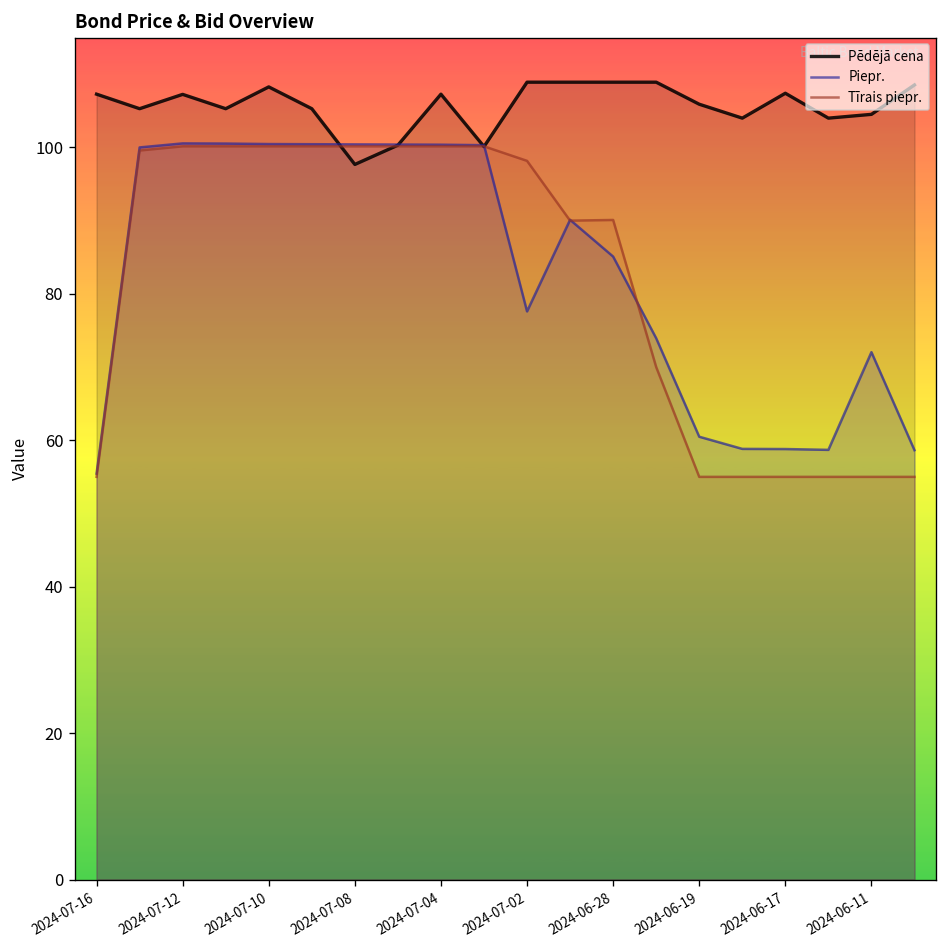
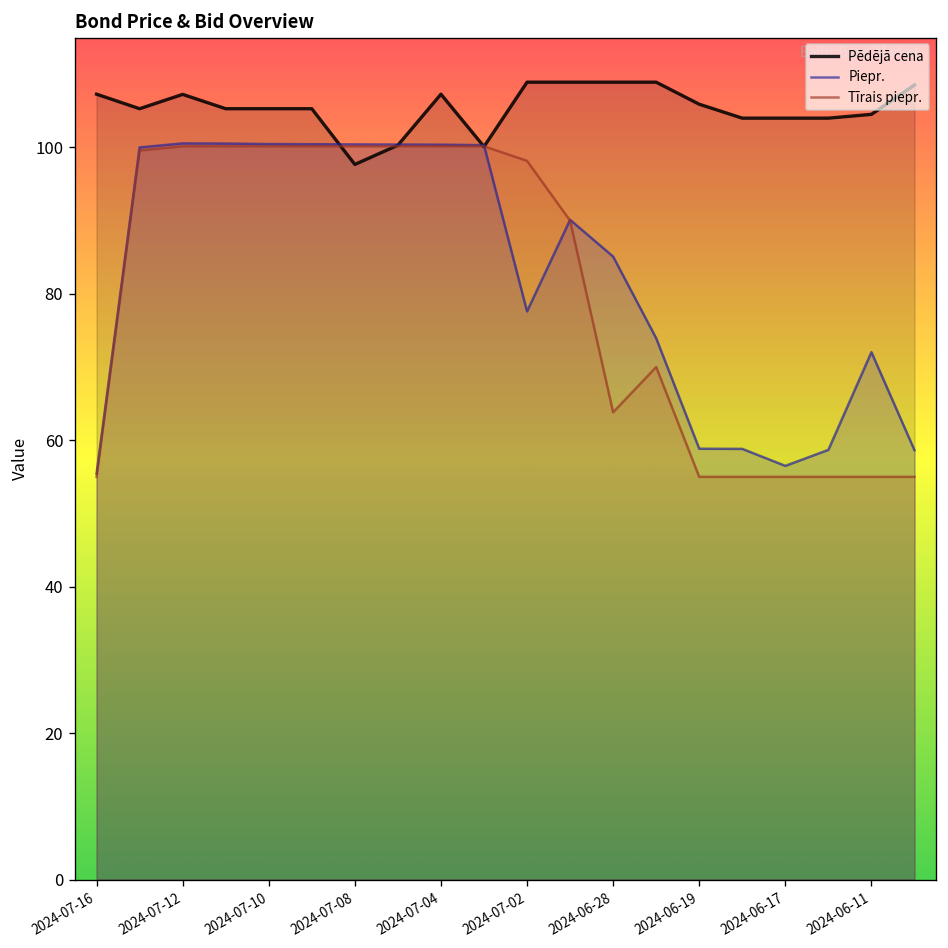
  {
    "Pēdējā cena": {
      "2024-07-16": 107,
      "2024-07-12": 107,
-     "2024-07-10": 108,
+     "2024-07-10": 105,
      "2024-07-08": 98,
      "2024-07-04": 107,
      "2024-07-02": 109,
      "2024-06-28": 109,
      "2024-06-19": 106,
-     "2024-06-17": 107,
+     "2024-06-17": 104,
      "2024-06-11": 105
    },
    "Piepr.": {
      "2024-07-16": 55,
      "2024-07-02": 78,
      "2024-06-28": 85,
-     "2024-06-19": 60,
-     "2024-06-17": 59,
+     "2024-06-19": 59,
+     "2024-06-17": 57,
      "2024-06-11": 72
    },
    "Tīrais piepr.": {
      "2024-07-16": 55,
      "2024-07-02": 98,
-     "2024-06-28": 90,
+     "2024-06-28": 64,
      "2024-06-19": 55,
      "2024-06-17": 55,
      "2024-06-11": 55
    }
  }
